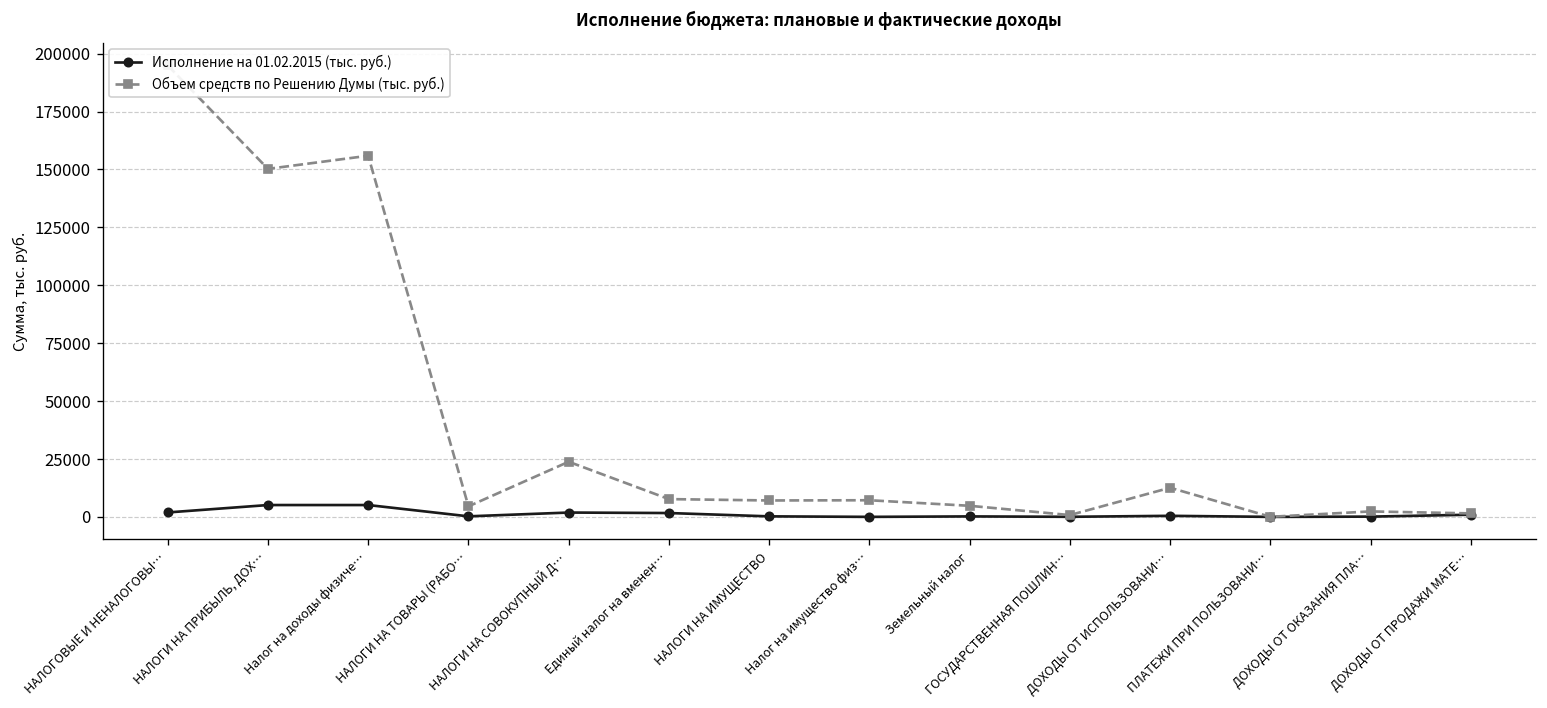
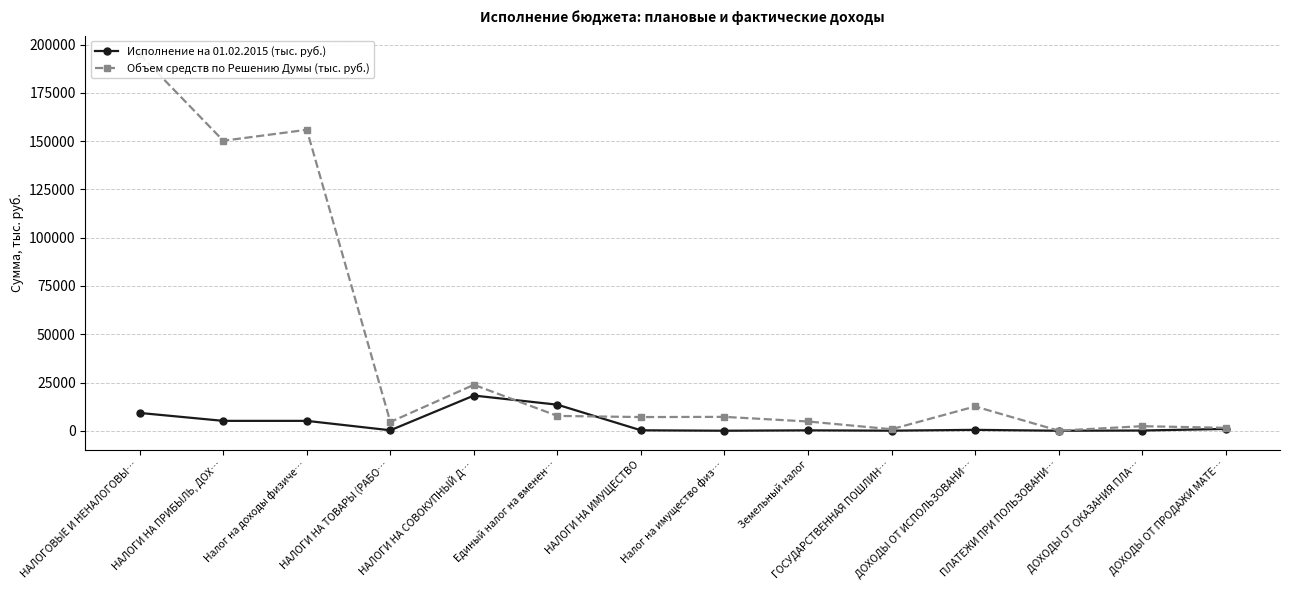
  {
    "Исполнение на 01.02.2015 (тыс. руб.)": {
-     "НАЛОГОВЫЕ И НЕНАЛОГОВЫ…": 2000,
+     "НАЛОГОВЫЕ И НЕНАЛОГОВЫ…": 9000,
      "НАЛОГИ НА ПРИБЫЛЬ, ДОХ…": 5000,
      "Налог на доходы физиче…": 5000,
      "НАЛОГИ НА ТОВАРЫ (РАБО…": 0,
-     "НАЛОГИ НА СОВОКУПНЫЙ Д…": 2000,
-     "Единый налог на вменен…": 2000,
+     "НАЛОГИ НА СОВОКУПНЫЙ Д…": 18000,
+     "Единый налог на вменен…": 14000,
      "НАЛОГИ НА ИМУЩЕСТВО": 0,
      "Налог на имущество физ…": 0,
      "Земельный налог": 0,
      "ДОХОДЫ ОТ ИСПОЛЬЗОВАНИ…": 0,
      "ДОХОДЫ ОТ ОКАЗАНИЯ ПЛА…": 0
    },
    "Объем средств по Решению Думы (тыс. руб.)": {
      "НАЛОГИ НА ПРИБЫЛЬ, ДОХ…": 150000,
      "Налог на доходы физиче…": 156000,
      "НАЛОГИ НА ТОВАРЫ (РАБО…": 5000,
      "НАЛОГИ НА СОВОКУПНЫЙ Д…": 24000,
      "Единый налог на вменен…": 8000,
      "НАЛОГИ НА ИМУЩЕСТВО": 7000,
      "Налог на имущество физ…": 7000,
      "Земельный налог": 5000,
      "ДОХОДЫ ОТ ИСПОЛЬЗОВАНИ…": 13000,
      "ДОХОДЫ ОТ ОКАЗАНИЯ ПЛА…": 2000
    }
  }
